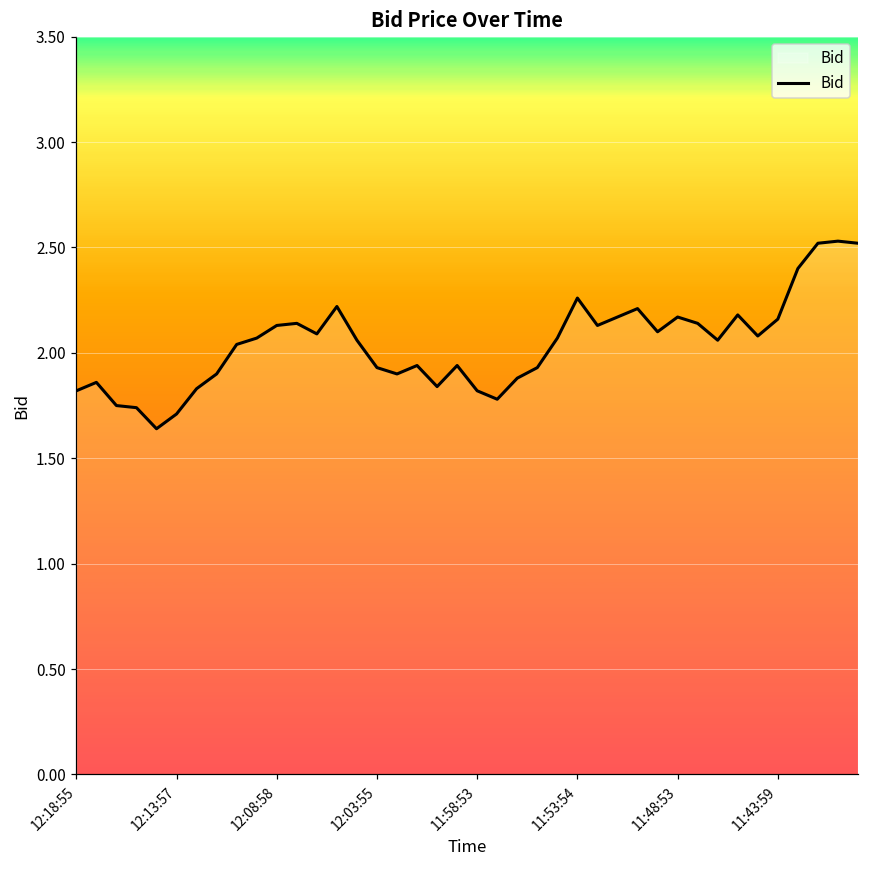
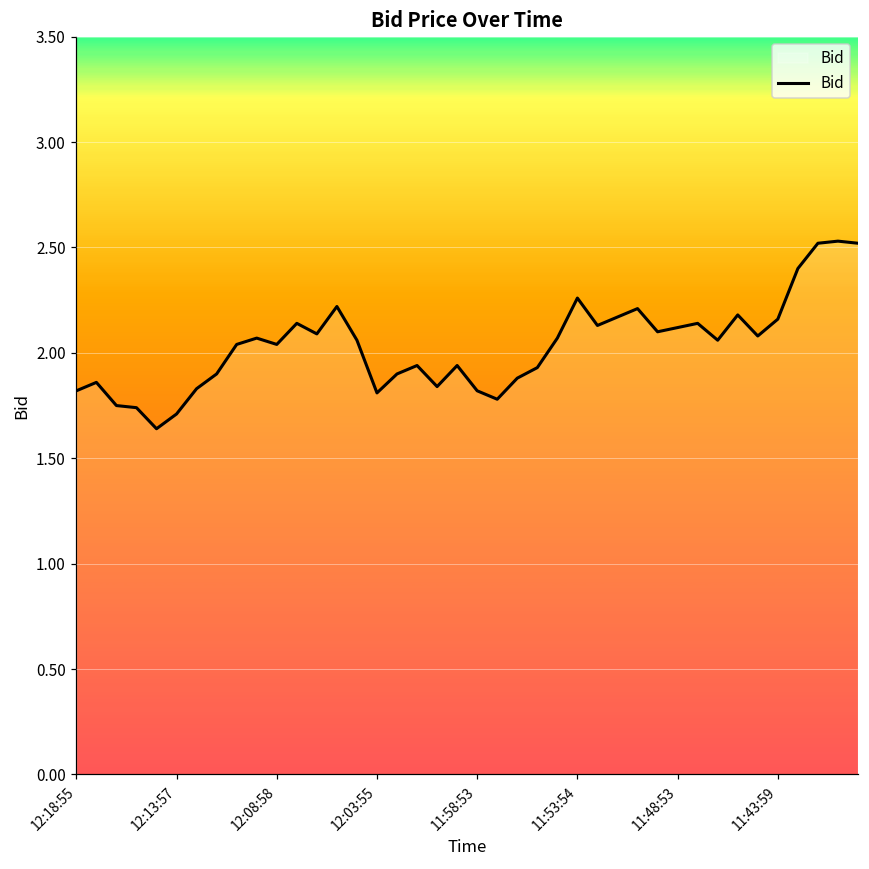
  {
    "12:18:55": 1.82,
    "12:13:57": 1.71,
-   "12:08:58": 2.13,
-   "12:03:55": 1.93,
+   "12:08:58": 2.04,
+   "12:03:55": 1.81,
    "11:58:53": 1.82,
    "11:53:54": 2.26,
-   "11:48:53": 2.17,
+   "11:48:53": 2.12,
    "11:43:59": 2.16
  }
